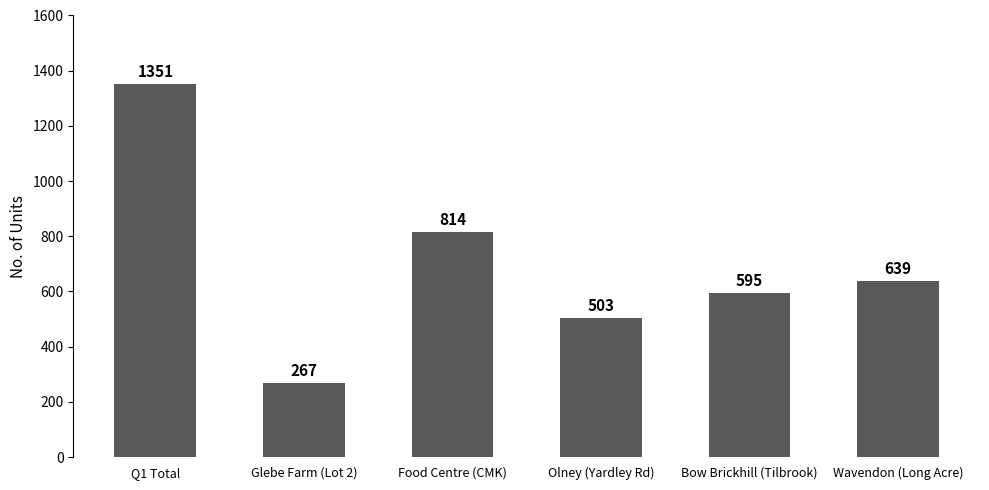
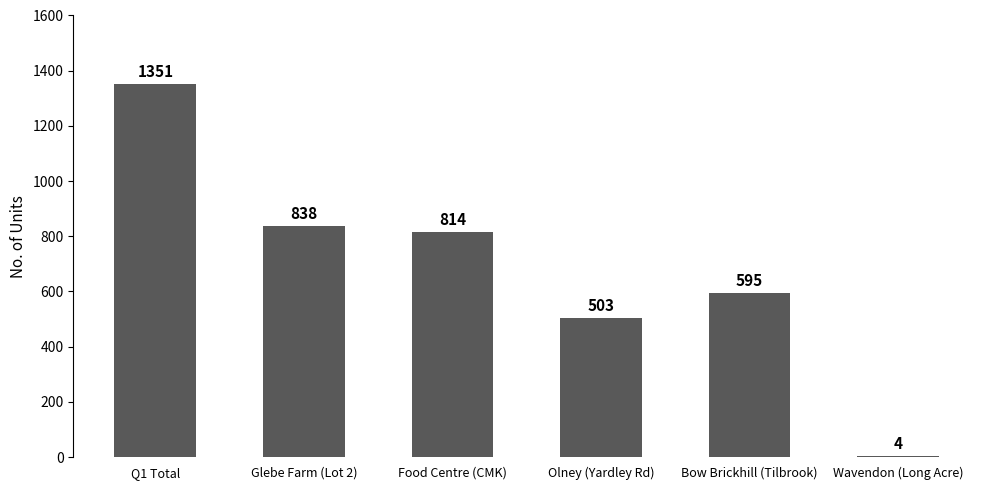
  {
    "Q1 Total": 1351,
-   "Glebe Farm (Lot 2)": 267,
+   "Glebe Farm (Lot 2)": 838,
    "Food Centre (CMK)": 814,
    "Olney (Yardley Rd)": 503,
    "Bow Brickhill (Tilbrook)": 595,
-   "Wavendon (Long Acre)": 639
+   "Wavendon (Long Acre)": 4
  }
